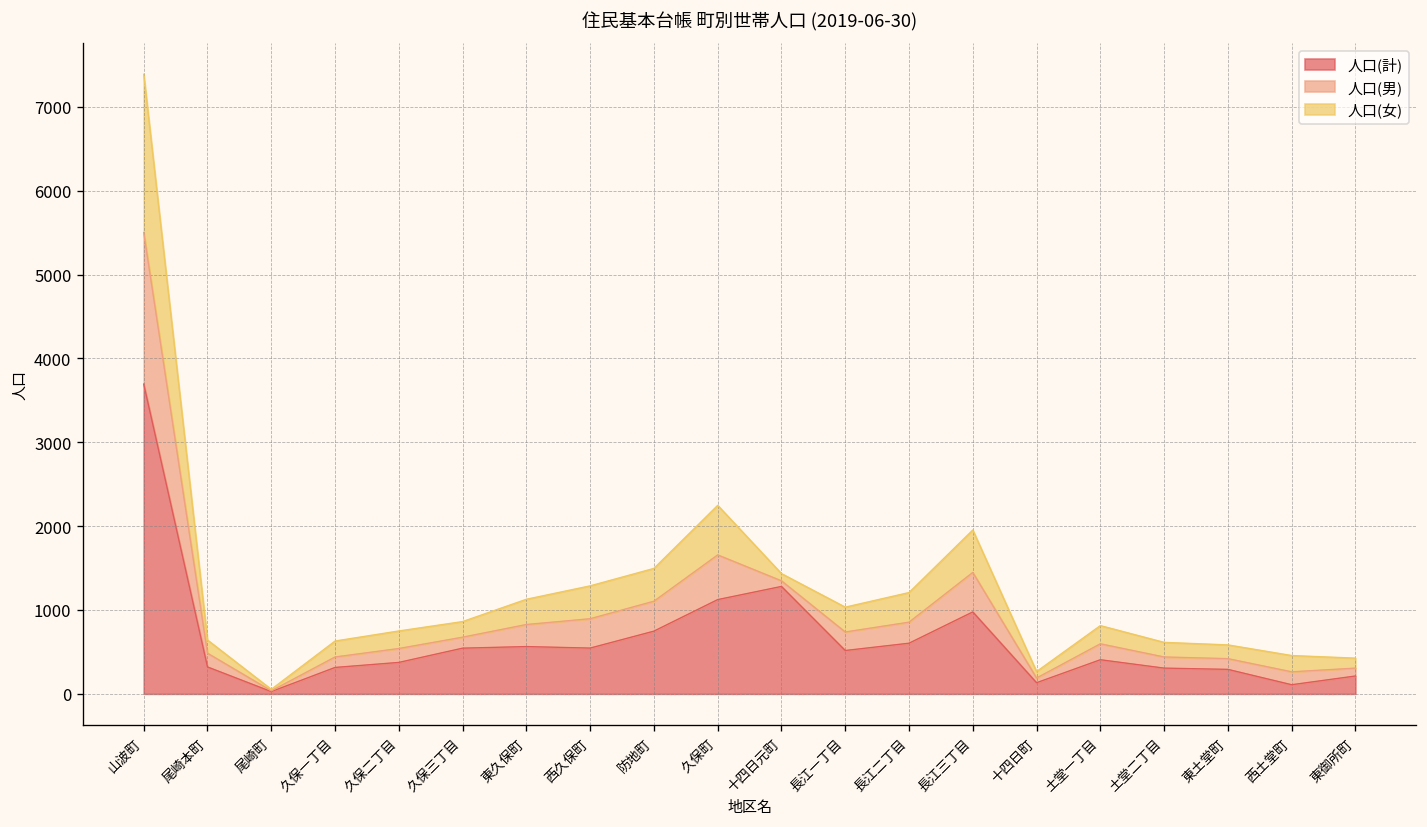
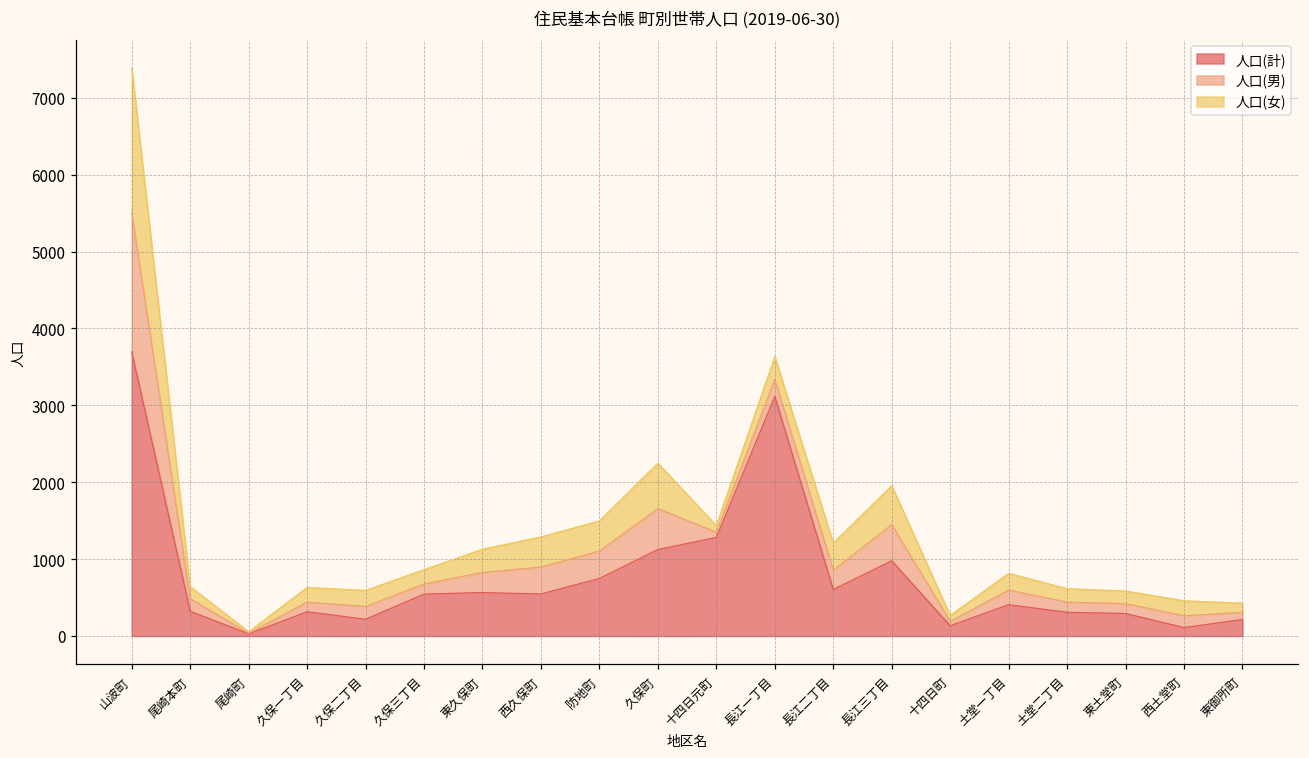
  {
    "人口(計)": {
      "山波町": 3700,
      "尾崎本町": 300,
      "久保一丁目": 300,
-     "久保二丁目": 400,
+     "久保二丁目": 200,
      "久保三丁目": 500,
      "東久保町": 600,
      "西久保町": 500,
      "防地町": 700,
      "久保町": 1100,
      "十四日元町": 1300,
-     "長江一丁目": 500,
+     "長江一丁目": 3100,
      "長江二丁目": 600,
      "長江三丁目": 1000,
      "十四日町": 100,
      "土堂一丁目": 400,
      "土堂二丁目": 300,
      "東土堂町": 300,
      "西土堂町": 100,
      "東御所町": 200
    }
  }
